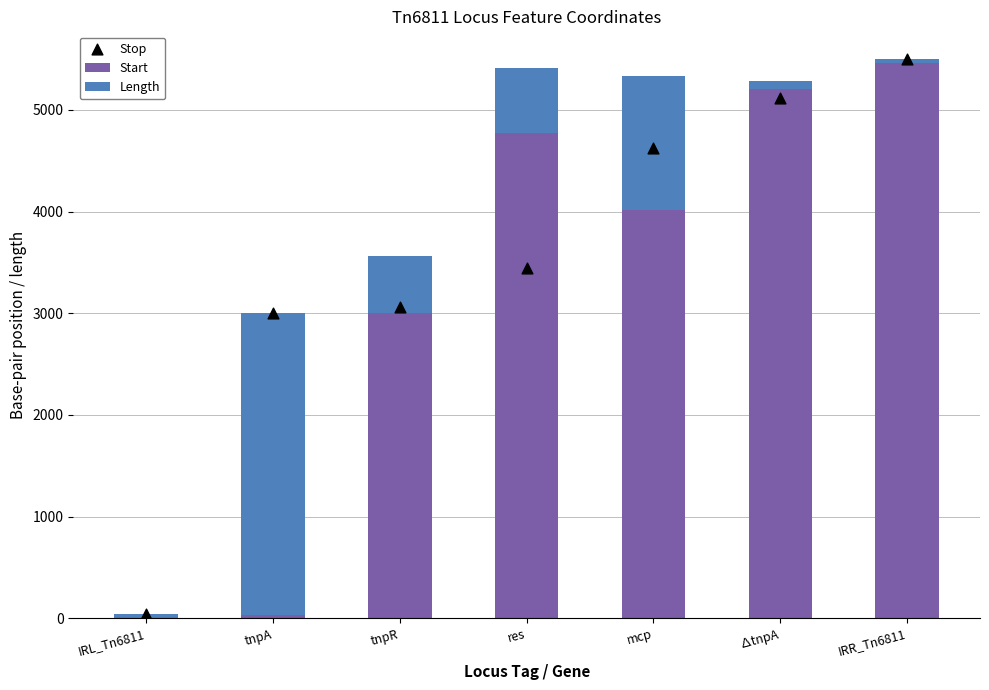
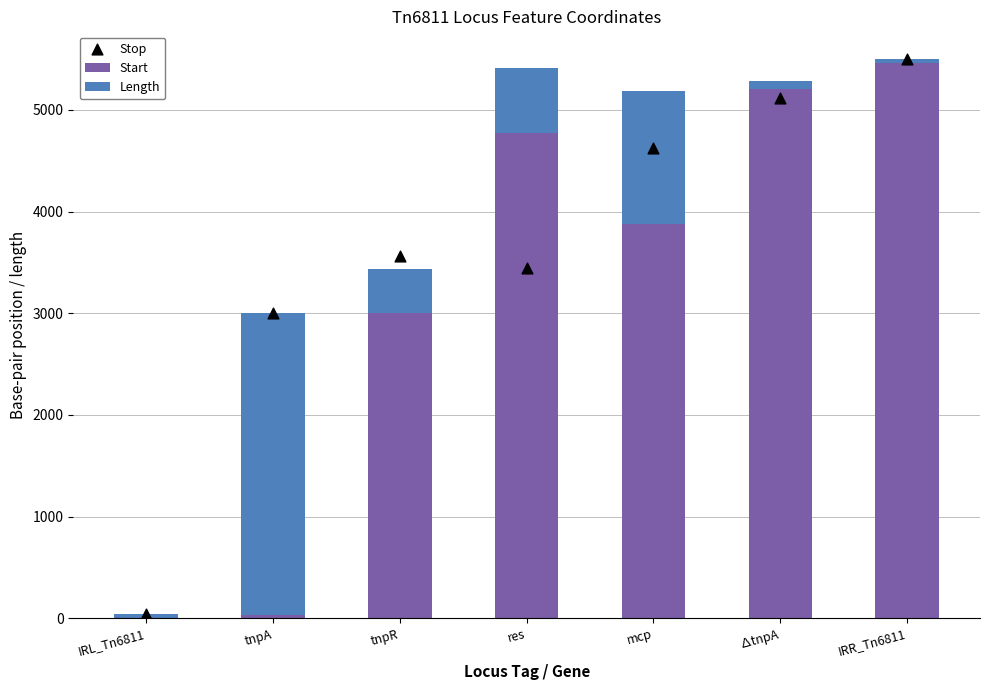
  {
    "Start": {
      "tnpA": 30,
      "tnpR": 3000,
      "res": 4770,
-     "mcp": 4020,
+     "mcp": 3880,
      "∆tnpA": 5200,
      "IRR_Tn6811": 5460
    },
    "Stop": {
-     "tnpR": 3060
+     "tnpR": 3560
    },
    "Length": {
      "IRL_Tn6811": 40,
      "tnpA": 2970,
-     "tnpR": 560,
+     "tnpR": 430,
      "res": 640,
      "mcp": 1310,
      "∆tnpA": 80,
      "IRR_Tn6811": 40
    }
  }
